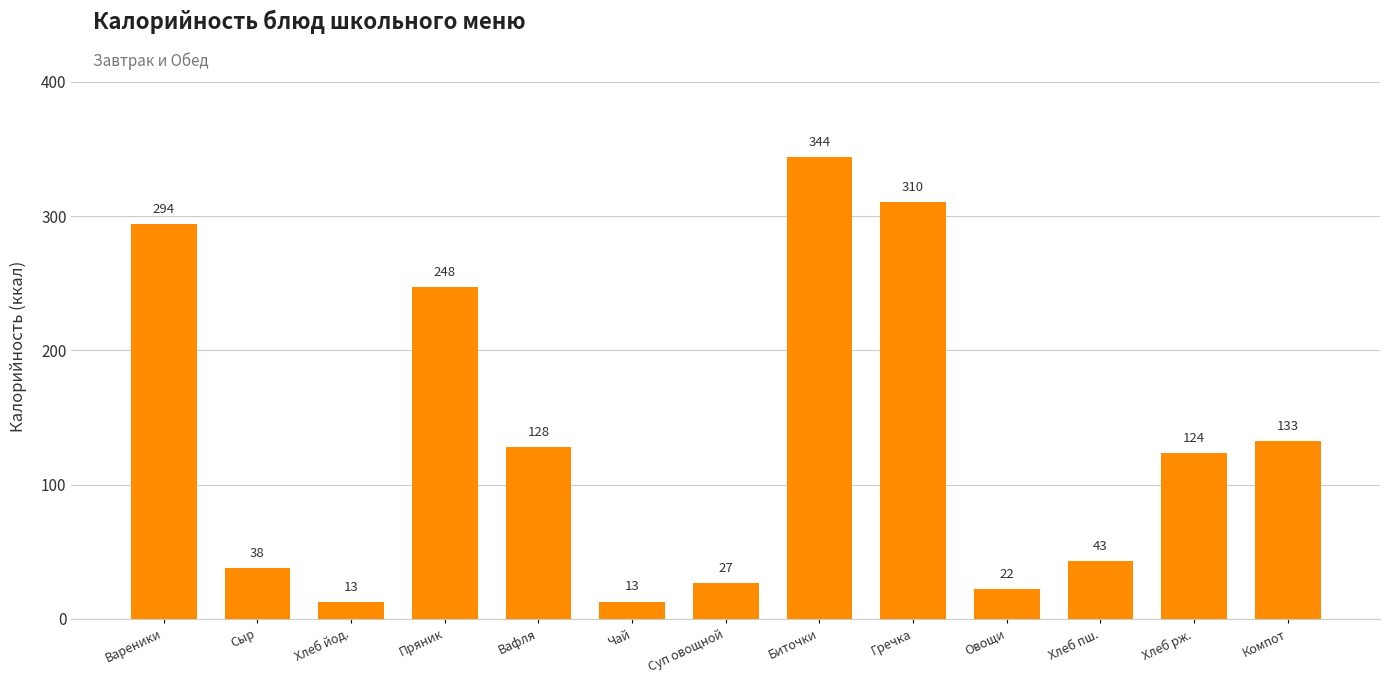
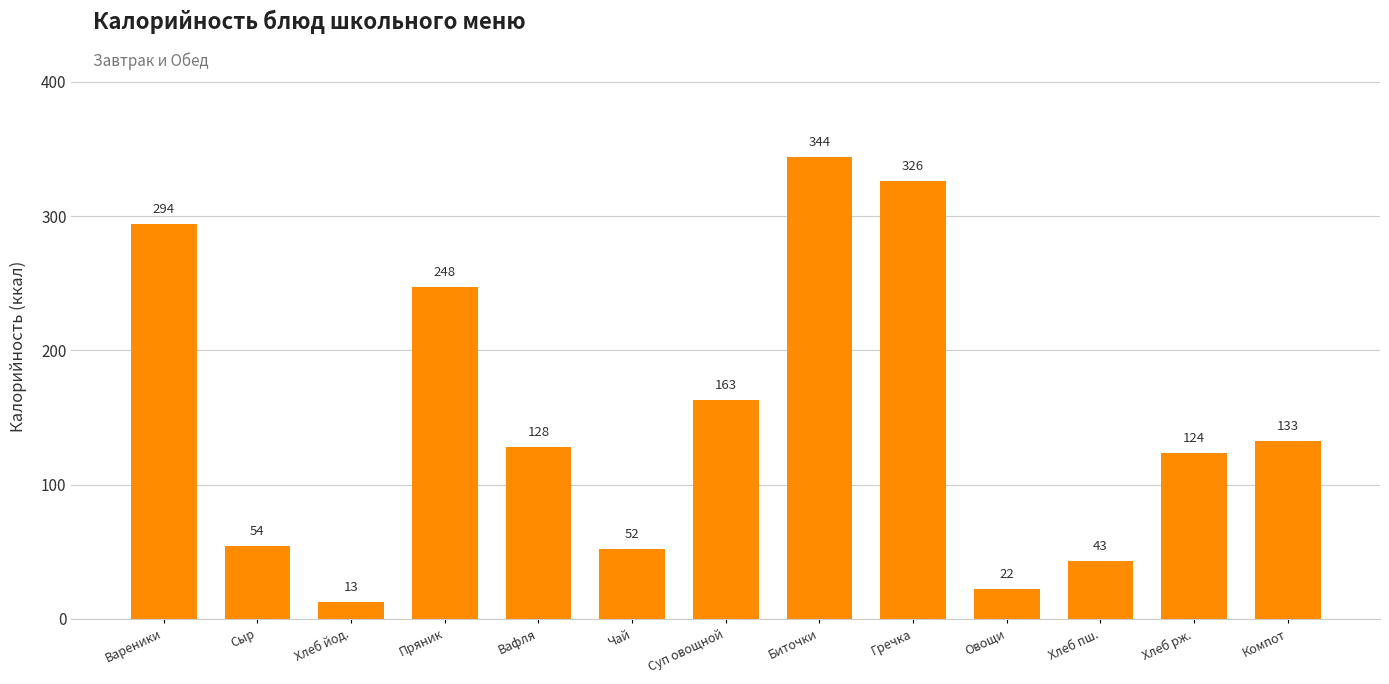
  {
    "Вареники": 294,
-   "Сыр": 38,
+   "Сыр": 54,
    "Хлеб йод.": 13,
    "Пряник": 248,
    "Вафля": 128,
-   "Чай": 13,
-   "Суп овощной": 27,
+   "Чай": 52,
+   "Суп овощной": 163,
    "Биточки": 344,
-   "Гречка": 310,
+   "Гречка": 326,
    "Овощи": 22,
    "Хлеб пш.": 43,
    "Хлеб рж.": 124,
    "Компот": 133
  }
